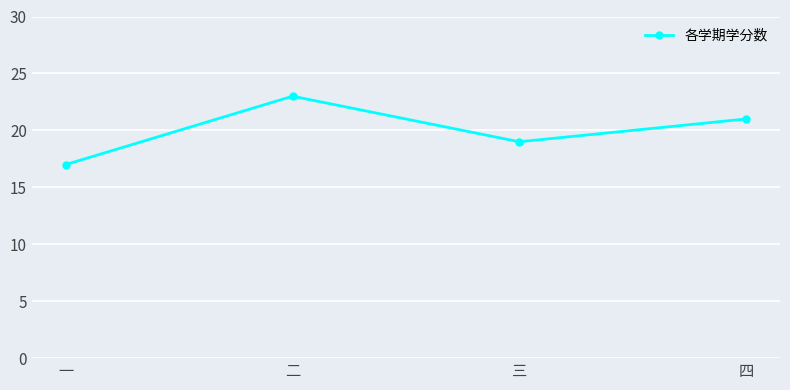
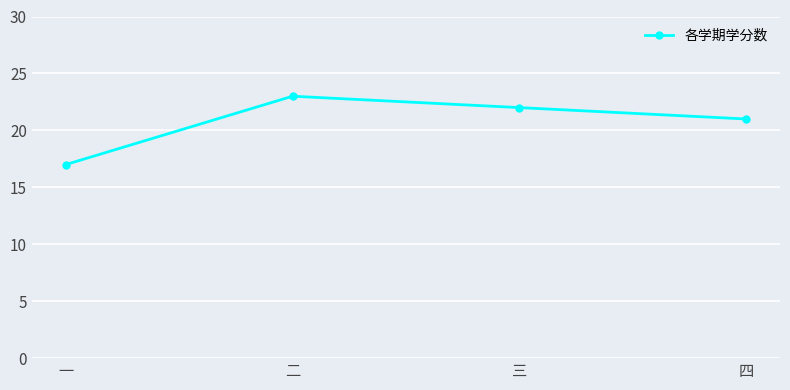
  {
    "一": 17,
    "二": 23,
-   "三": 19,
+   "三": 22,
    "四": 21
  }
